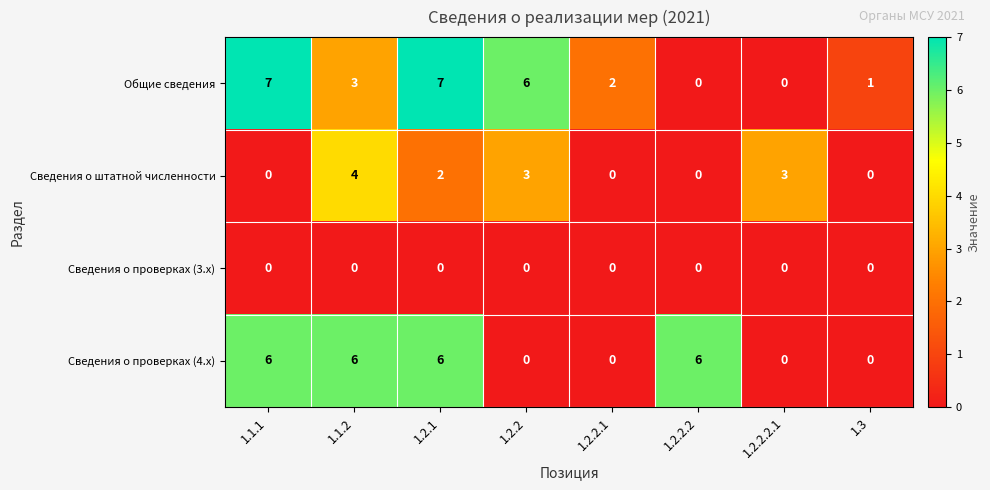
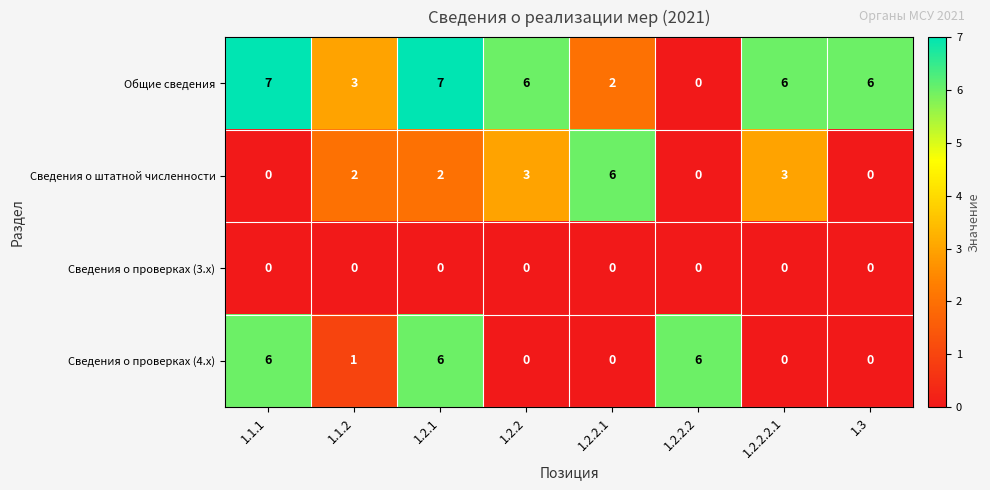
  {
    "Общие сведения": {
      "1.1.1": 7,
      "1.1.2": 3,
      "1.2.1": 7,
      "1.2.2": 6,
      "1.2.2.1": 2,
      "1.2.2.2": 0,
-     "1.2.2.2.1": 0,
-     "1.3": 1
+     "1.2.2.2.1": 6,
+     "1.3": 6
    },
    "Сведения о штатной численности": {
      "1.1.1": 0,
-     "1.1.2": 4,
+     "1.1.2": 2,
      "1.2.1": 2,
      "1.2.2": 3,
-     "1.2.2.1": 0,
+     "1.2.2.1": 6,
      "1.2.2.2": 0,
      "1.2.2.2.1": 3,
      "1.3": 0
    },
    "Сведения о проверках (3.x)": {
      "1.1.1": 0,
      "1.1.2": 0,
      "1.2.1": 0,
      "1.2.2": 0,
      "1.2.2.1": 0,
      "1.2.2.2": 0,
      "1.2.2.2.1": 0,
      "1.3": 0
    },
    "Сведения о проверках (4.x)": {
      "1.1.1": 6,
-     "1.1.2": 6,
+     "1.1.2": 1,
      "1.2.1": 6,
      "1.2.2": 0,
      "1.2.2.1": 0,
      "1.2.2.2": 6,
      "1.2.2.2.1": 0,
      "1.3": 0
    }
  }
